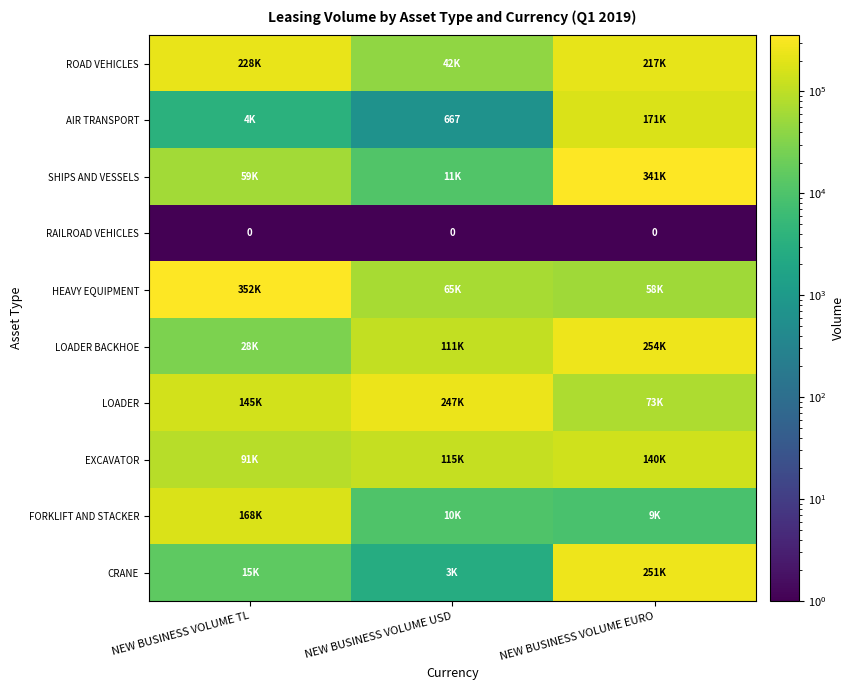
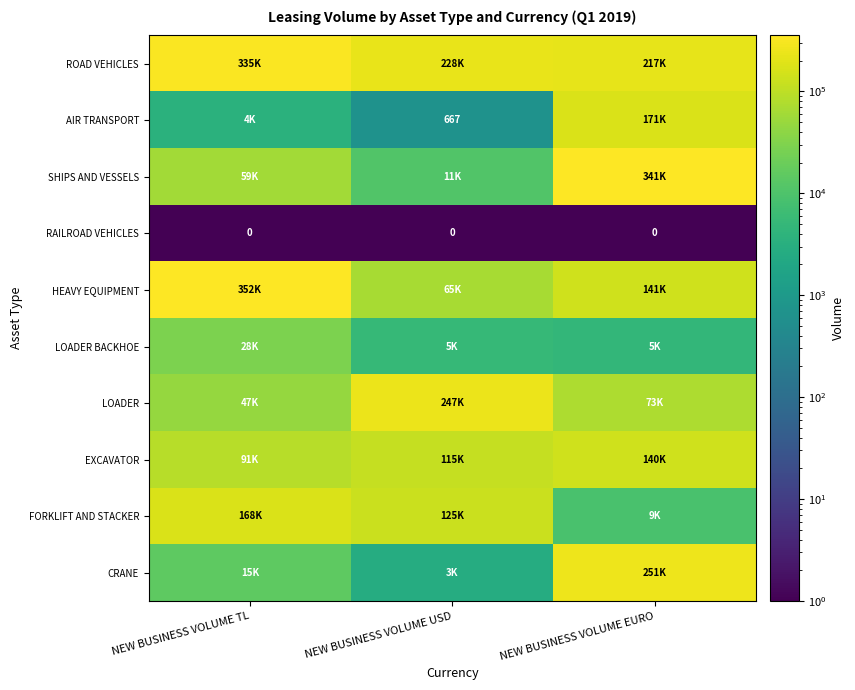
  {
    "ROAD VEHICLES": {
-     "NEW BUSINESS VOLUME TL": "228K",
-     "NEW BUSINESS VOLUME USD": "42K",
+     "NEW BUSINESS VOLUME TL": "335K",
+     "NEW BUSINESS VOLUME USD": "228K",
      "NEW BUSINESS VOLUME EURO": "217K"
    },
    "AIR TRANSPORT": {
      "NEW BUSINESS VOLUME TL": "4K",
      "NEW BUSINESS VOLUME USD": "667",
      "NEW BUSINESS VOLUME EURO": "171K"
    },
    "SHIPS AND VESSELS": {
      "NEW BUSINESS VOLUME TL": "59K",
      "NEW BUSINESS VOLUME USD": "11K",
      "NEW BUSINESS VOLUME EURO": "341K"
    },
    "RAILROAD VEHICLES": {
      "NEW BUSINESS VOLUME TL": "0",
      "NEW BUSINESS VOLUME USD": "0",
      "NEW BUSINESS VOLUME EURO": "0"
    },
    "HEAVY EQUIPMENT": {
      "NEW BUSINESS VOLUME TL": "352K",
      "NEW BUSINESS VOLUME USD": "65K",
-     "NEW BUSINESS VOLUME EURO": "58K"
+     "NEW BUSINESS VOLUME EURO": "141K"
    },
    "LOADER BACKHOE": {
      "NEW BUSINESS VOLUME TL": "28K",
-     "NEW BUSINESS VOLUME USD": "111K",
-     "NEW BUSINESS VOLUME EURO": "254K"
+     "NEW BUSINESS VOLUME USD": "5K",
+     "NEW BUSINESS VOLUME EURO": "5K"
    },
    "LOADER": {
-     "NEW BUSINESS VOLUME TL": "145K",
+     "NEW BUSINESS VOLUME TL": "47K",
      "NEW BUSINESS VOLUME USD": "247K",
      "NEW BUSINESS VOLUME EURO": "73K"
    },
    "EXCAVATOR": {
      "NEW BUSINESS VOLUME TL": "91K",
      "NEW BUSINESS VOLUME USD": "115K",
      "NEW BUSINESS VOLUME EURO": "140K"
    },
    "FORKLIFT AND STACKER": {
      "NEW BUSINESS VOLUME TL": "168K",
-     "NEW BUSINESS VOLUME USD": "10K",
+     "NEW BUSINESS VOLUME USD": "125K",
      "NEW BUSINESS VOLUME EURO": "9K"
    },
    "CRANE": {
      "NEW BUSINESS VOLUME TL": "15K",
      "NEW BUSINESS VOLUME USD": "3K",
      "NEW BUSINESS VOLUME EURO": "251K"
    }
  }
